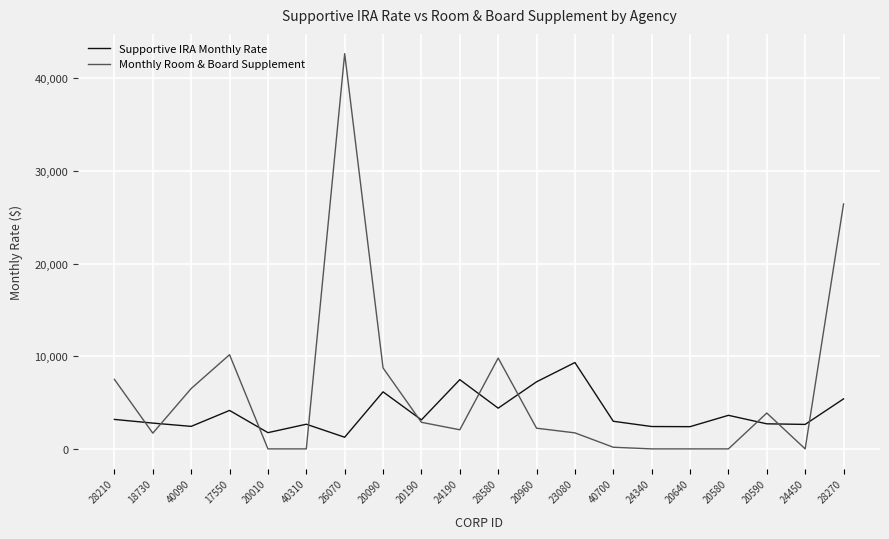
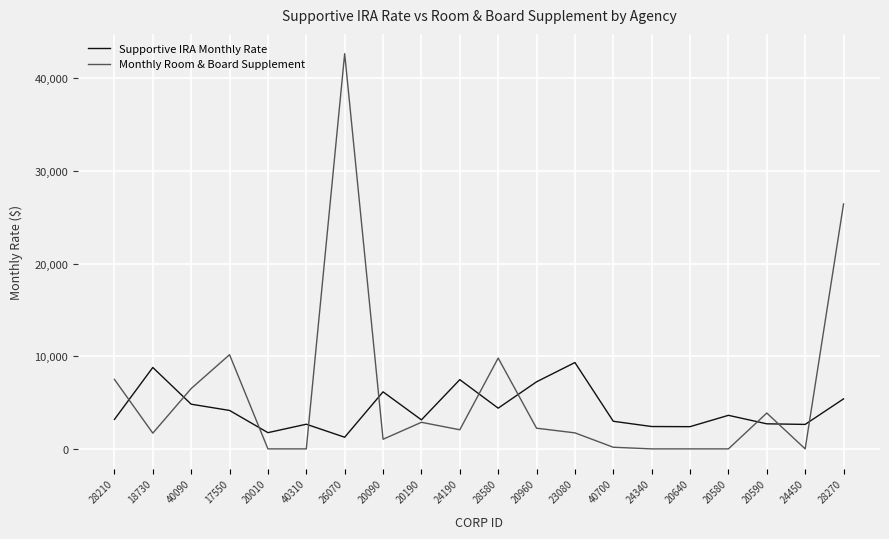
  {
    "Supportive IRA Monthly Rate": {
      "28210": "3,000",
-     "18730": "3,000",
-     "40090": "2,000",
+     "18730": "9,000",
+     "40090": "5,000",
      "17550": "4,000",
      "20010": "2,000",
      "40310": "3,000",
      "26070": "1,000",
      "20090": "6,000",
      "24190": "7,000",
      "28580": "4,000",
      "20960": "7,000",
      "23080": "9,000",
      "40700": "3,000",
      "24340": "2,000",
      "20640": "2,000",
      "20580": "4,000",
      "20590": "3,000",
      "24450": "3,000",
      "28270": "5,000"
    },
    "Monthly Room & Board Supplement": {
      "28210": "8,000",
      "18730": "2,000",
      "40090": "7,000",
      "17550": "10,000",
      "20010": "0",
      "40310": "0",
      "26070": "43,000",
-     "20090": "9,000",
+     "20090": "1,000",
      "24190": "2,000",
      "28580": "10,000",
      "20960": "2,000",
      "23080": "2,000",
      "40700": "0",
      "24340": "0",
      "20640": "0",
      "20580": "0",
      "20590": "4,000",
      "24450": "0",
      "28270": "26,000"
    }
  }
